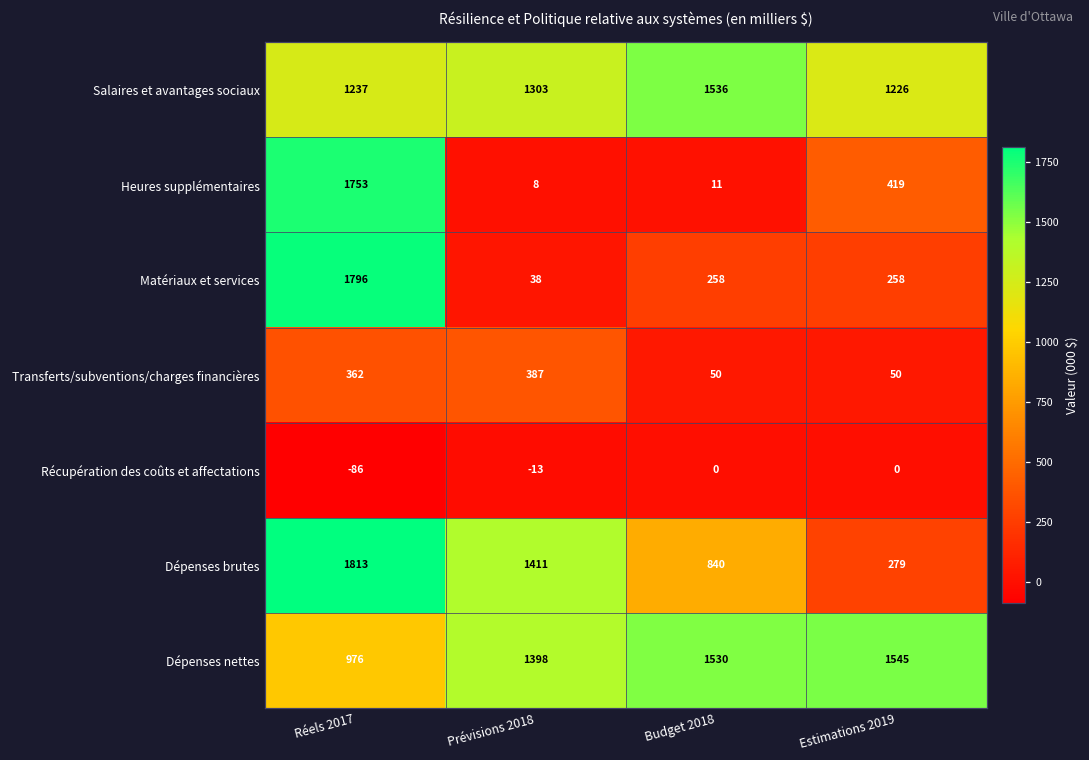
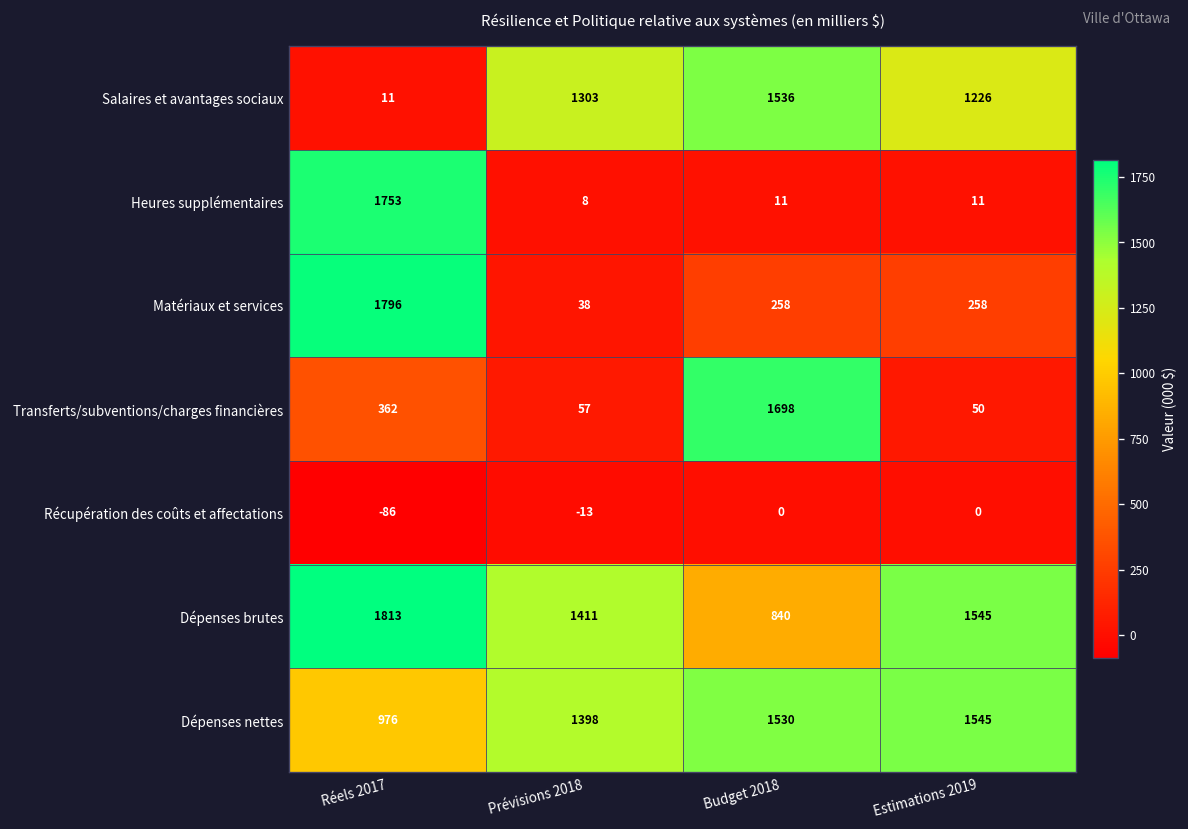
  {
    "Salaires et avantages sociaux": {
-     "Réels 2017": 1237,
+     "Réels 2017": 11,
      "Prévisions 2018": 1303,
      "Budget 2018": 1536,
      "Estimations 2019": 1226
    },
    "Heures supplémentaires": {
      "Réels 2017": 1753,
      "Prévisions 2018": 8,
      "Budget 2018": 11,
-     "Estimations 2019": 419
+     "Estimations 2019": 11
    },
    "Matériaux et services": {
      "Réels 2017": 1796,
      "Prévisions 2018": 38,
      "Budget 2018": 258,
      "Estimations 2019": 258
    },
    "Transferts/subventions/charges financières": {
      "Réels 2017": 362,
-     "Prévisions 2018": 387,
-     "Budget 2018": 50,
+     "Prévisions 2018": 57,
+     "Budget 2018": 1698,
      "Estimations 2019": 50
    },
    "Récupération des coûts et affectations": {
      "Réels 2017": -86,
      "Prévisions 2018": -13,
      "Budget 2018": 0,
      "Estimations 2019": 0
    },
    "Dépenses brutes": {
      "Réels 2017": 1813,
      "Prévisions 2018": 1411,
      "Budget 2018": 840,
-     "Estimations 2019": 279
+     "Estimations 2019": 1545
    },
    "Dépenses nettes": {
      "Réels 2017": 976,
      "Prévisions 2018": 1398,
      "Budget 2018": 1530,
      "Estimations 2019": 1545
    }
  }
